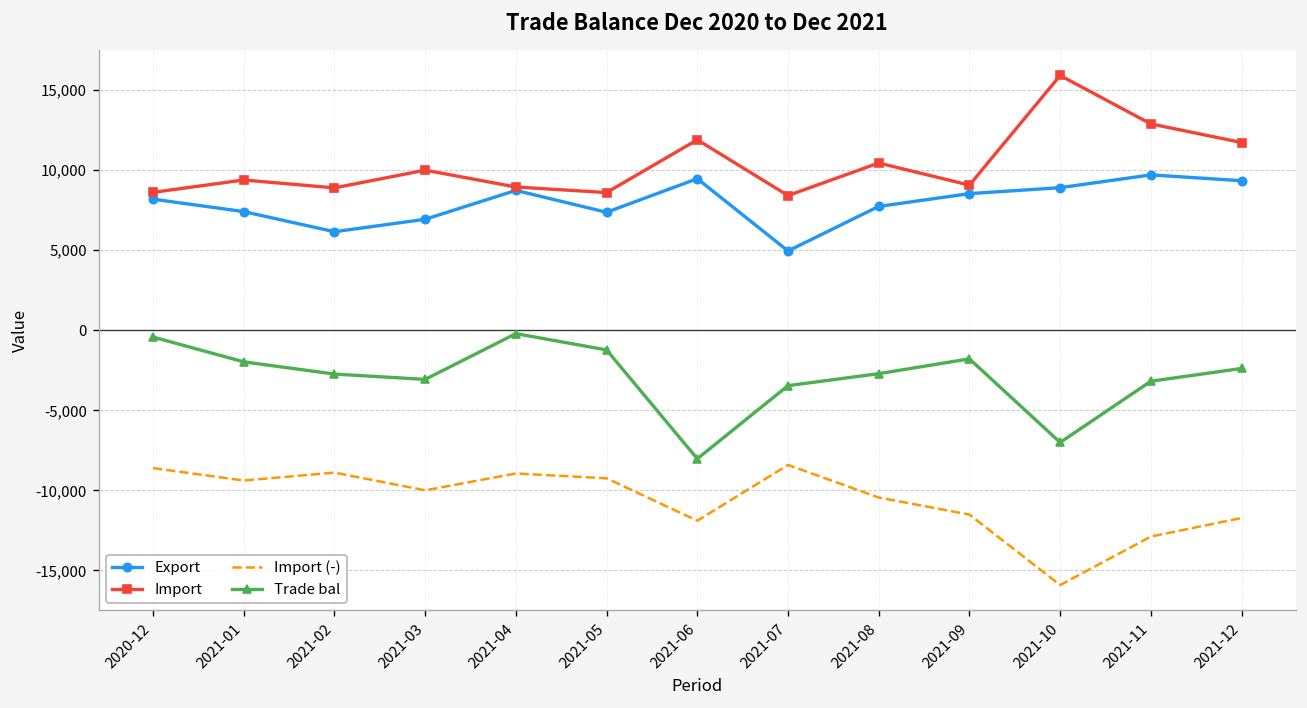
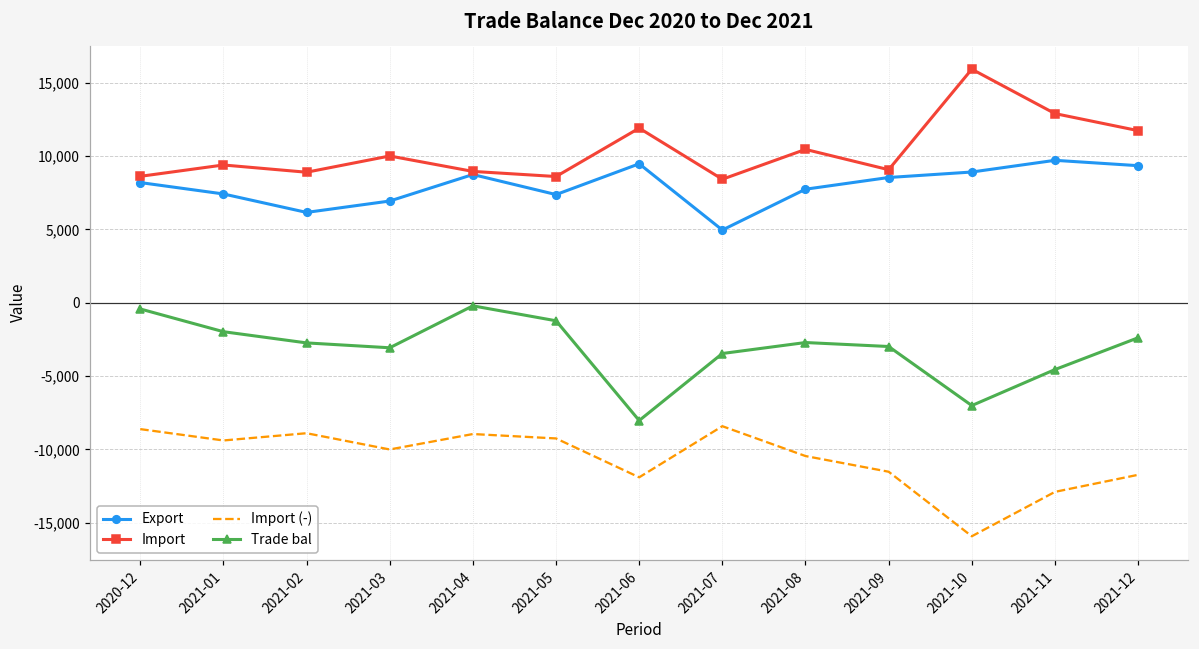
  {
    "Export": {
      "2020-12": "8,200",
      "2021-01": "7,400",
      "2021-02": "6,200",
      "2021-03": "6,900",
      "2021-04": "8,700",
      "2021-05": "7,400",
      "2021-06": "9,500",
      "2021-07": "5,000",
      "2021-08": "7,700",
      "2021-09": "8,500",
      "2021-10": "8,900",
      "2021-11": "9,700",
      "2021-12": "9,300"
    },
    "Import": {
      "2020-12": "8,600",
      "2021-01": "9,400",
      "2021-02": "8,900",
      "2021-03": "10,000",
      "2021-04": "8,900",
      "2021-05": "8,600",
      "2021-06": "11,900",
      "2021-07": "8,400",
      "2021-08": "10,400",
      "2021-09": "9,100",
      "2021-10": "15,900",
      "2021-11": "12,900",
      "2021-12": "11,700"
    },
    "Import (-)": {
      "2020-12": "-8,600",
      "2021-01": "-9,400",
      "2021-02": "-8,900",
      "2021-03": "-10,000",
      "2021-04": "-8,900",
      "2021-05": "-9,200",
      "2021-06": "-11,900",
      "2021-07": "-8,400",
      "2021-08": "-10,400",
      "2021-09": "-11,500",
      "2021-10": "-15,900",
      "2021-11": "-12,900",
      "2021-12": "-11,700"
    },
    "Trade bal": {
      "2020-12": "-400",
      "2021-01": "-2,000",
      "2021-02": "-2,700",
      "2021-03": "-3,100",
      "2021-04": "-200",
      "2021-05": "-1,200",
      "2021-06": "-8,000",
      "2021-07": "-3,500",
      "2021-08": "-2,700",
-     "2021-09": "-1,800",
+     "2021-09": "-3,000",
      "2021-10": "-7,000",
-     "2021-11": "-3,200",
+     "2021-11": "-4,600",
      "2021-12": "-2,400"
    }
  }
